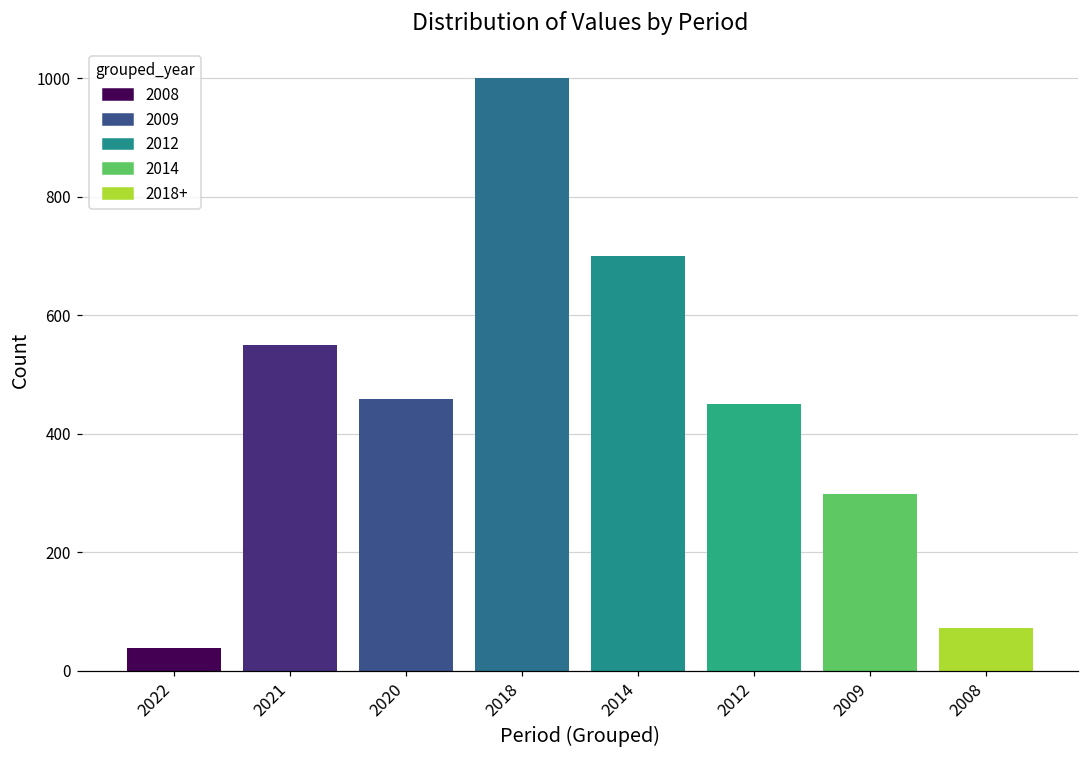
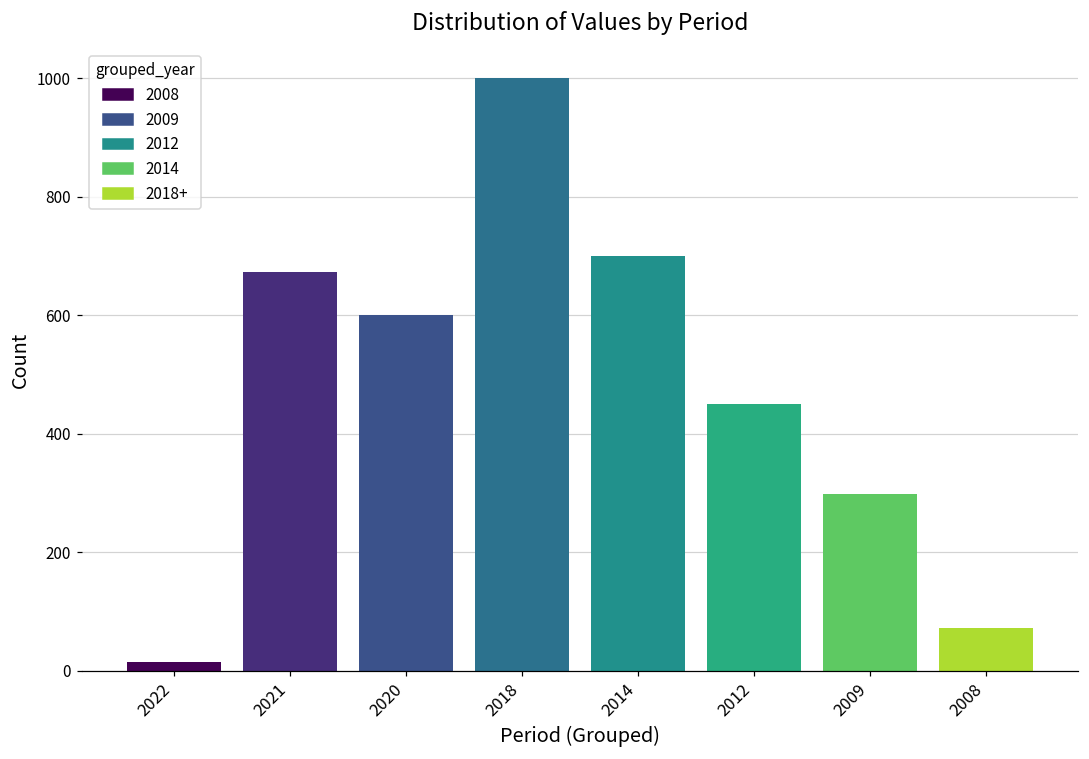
  {
-   "2022": 40,
-   "2021": 550,
-   "2020": 460,
+   "2022": 20,
+   "2021": 670,
+   "2020": 600,
    "2018": 1000,
    "2014": 700,
    "2012": 450,
    "2009": 300,
    "2008": 70
  }
